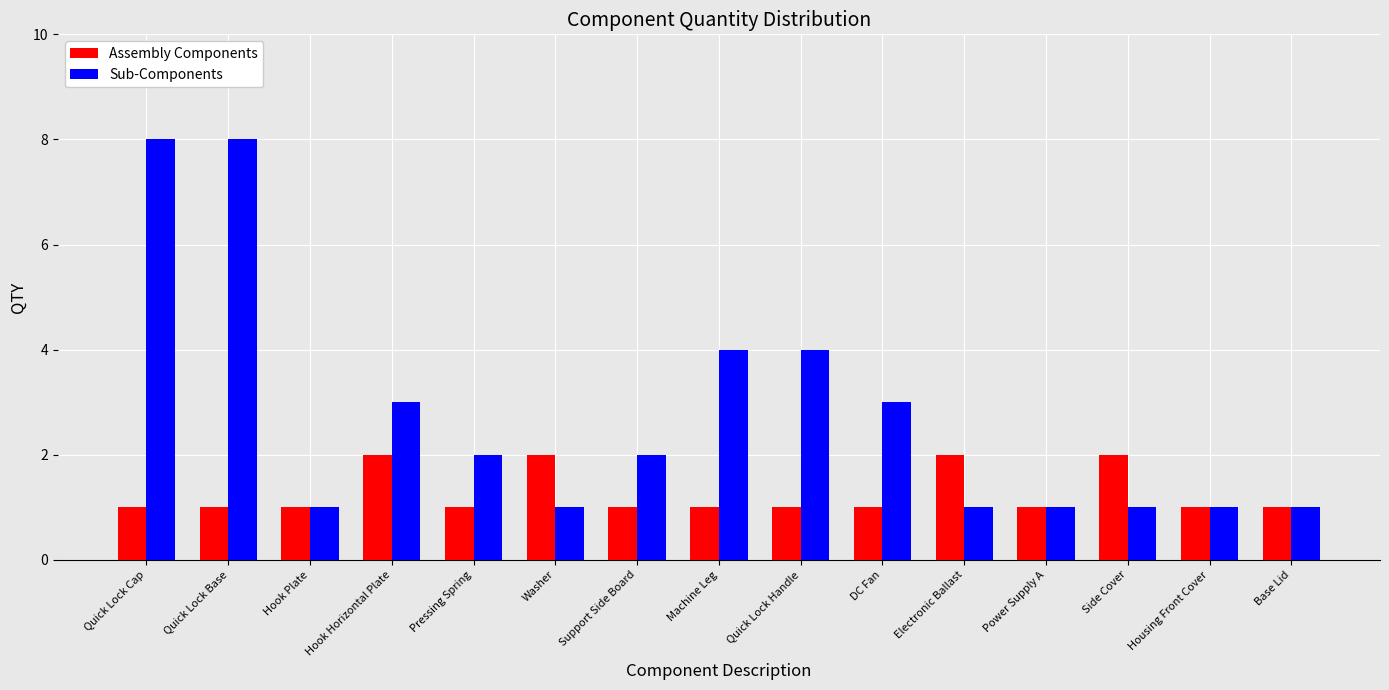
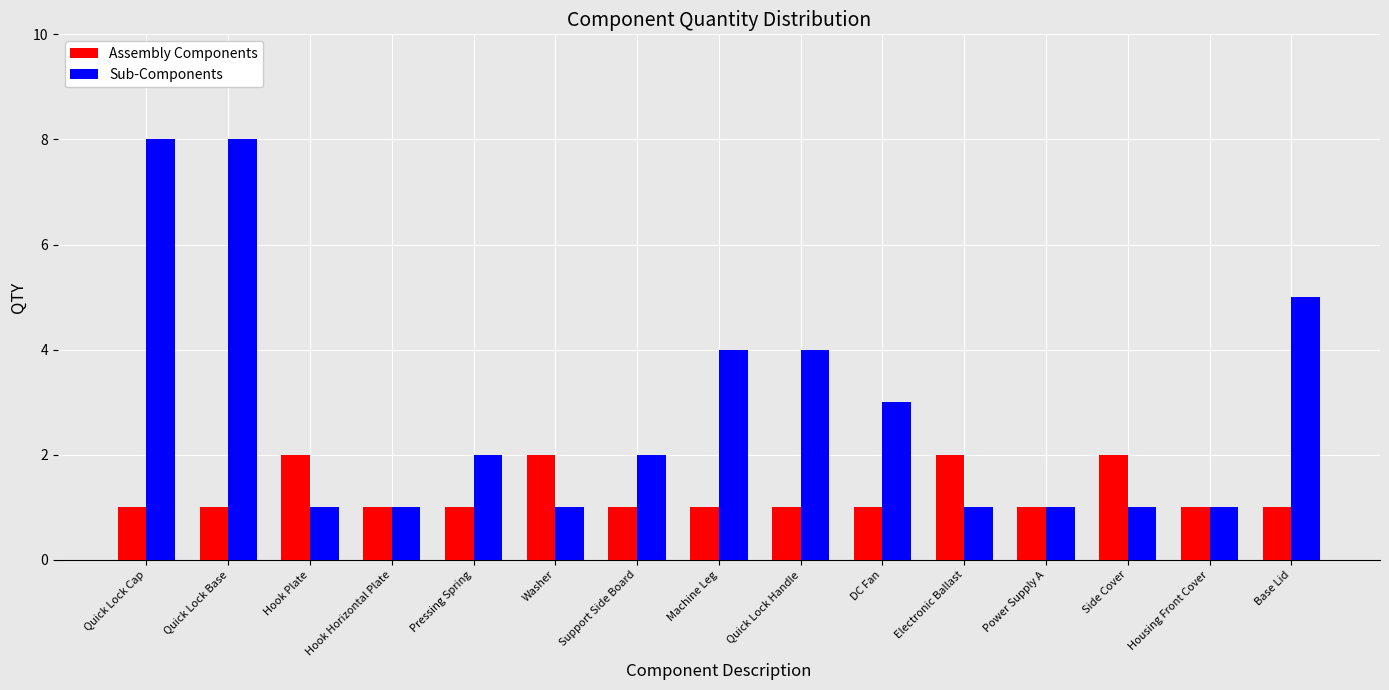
  {
    "Assembly Components": {
      "Quick Lock Cap": 1,
      "Quick Lock Base": 1,
-     "Hook Plate": 1,
-     "Hook Horizontal Plate": 2,
+     "Hook Plate": 2,
+     "Hook Horizontal Plate": 1,
      "Pressing Spring": 1,
      "Washer": 2,
      "Support Side Board": 1,
      "Machine Leg": 1,
      "Quick Lock Handle": 1,
      "DC Fan": 1,
      "Electronic Ballast": 2,
      "Power Supply A": 1,
      "Side Cover": 2,
      "Housing Front Cover": 1,
      "Base Lid": 1
    },
    "Sub-Components": {
      "Quick Lock Cap": 8,
      "Quick Lock Base": 8,
      "Hook Plate": 1,
-     "Hook Horizontal Plate": 3,
+     "Hook Horizontal Plate": 1,
      "Pressing Spring": 2,
      "Washer": 1,
      "Support Side Board": 2,
      "Machine Leg": 4,
      "Quick Lock Handle": 4,
      "DC Fan": 3,
      "Electronic Ballast": 1,
      "Power Supply A": 1,
      "Side Cover": 1,
      "Housing Front Cover": 1,
-     "Base Lid": 1
+     "Base Lid": 5
    }
  }
